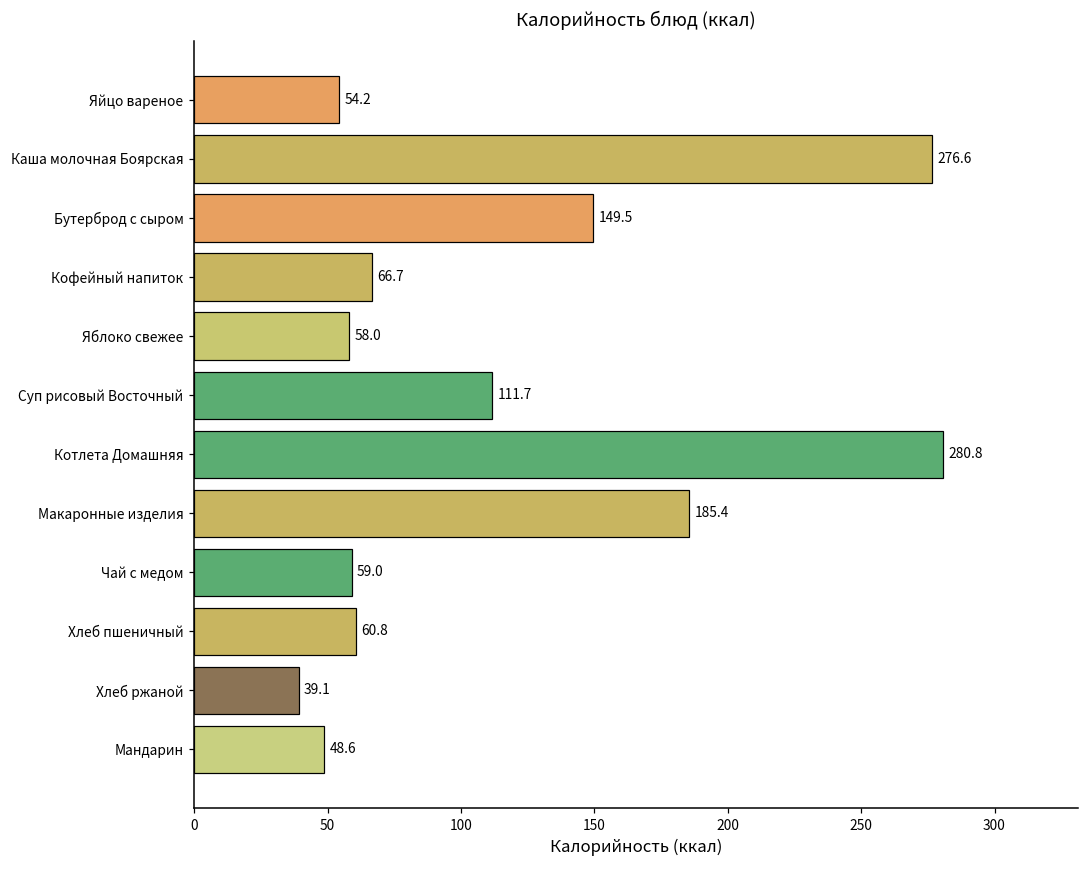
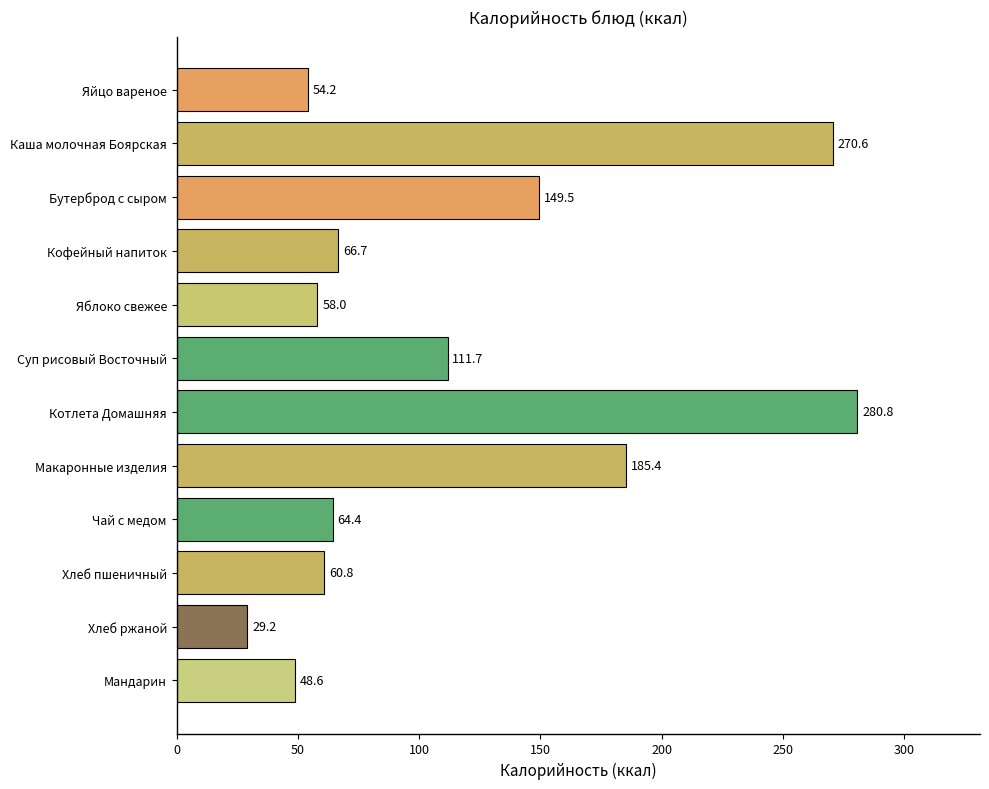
  {
    "Яйцо вареное": 54.2,
-   "Каша молочная Боярская": 276.6,
+   "Каша молочная Боярская": 270.6,
    "Бутерброд с сыром": 149.5,
    "Кофейный напиток": 66.7,
    "Яблоко свежее": 58.0,
    "Суп рисовый Восточный": 111.7,
    "Котлета Домашняя": 280.8,
    "Макаронные изделия": 185.4,
-   "Чай с медом": 59.0,
+   "Чай с медом": 64.4,
    "Хлеб пшеничный": 60.8,
-   "Хлеб ржаной": 39.1,
+   "Хлеб ржаной": 29.2,
    "Мандарин": 48.6
  }
